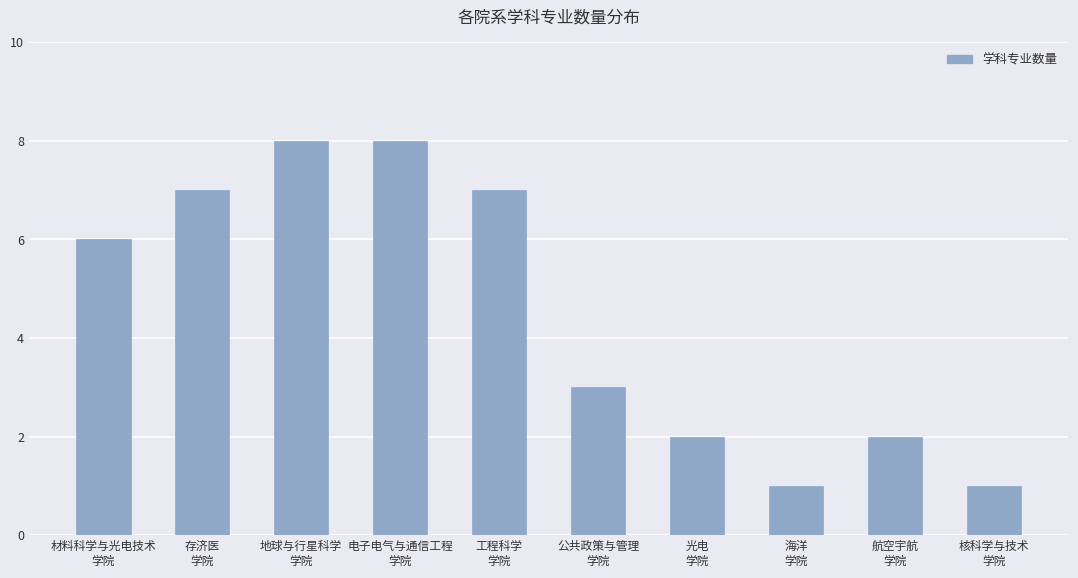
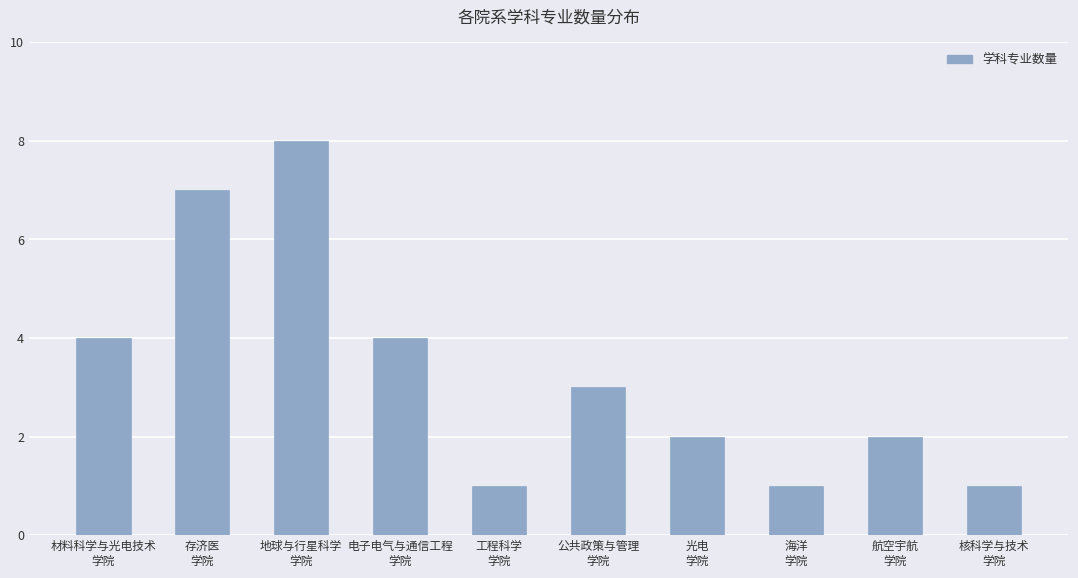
  {
-   "材料科学与光电技术 学院": 6,
+   "材料科学与光电技术 学院": 4,
    "存济医 学院": 7,
    "地球与行星科学 学院": 8,
-   "电子电气与通信工程 学院": 8,
-   "工程科学 学院": 7,
+   "电子电气与通信工程 学院": 4,
+   "工程科学 学院": 1,
    "公共政策与管理 学院": 3,
    "光电 学院": 2,
    "海洋 学院": 1,
    "航空宇航 学院": 2,
    "核科学与技术 学院": 1
  }
